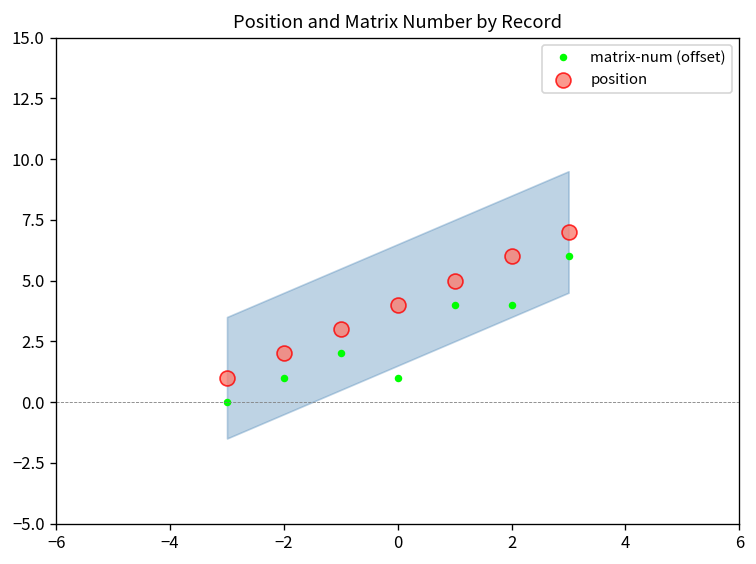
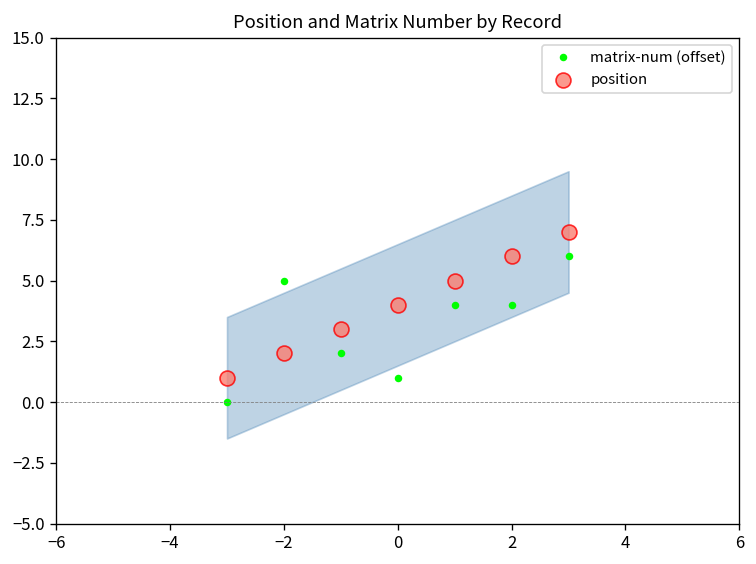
  {
    "matrix-num (offset)": {
-     "−2": 1.0,
+     "−2": 5.0,
      "0": 1.0,
      "2": 4.0
    }
  }
